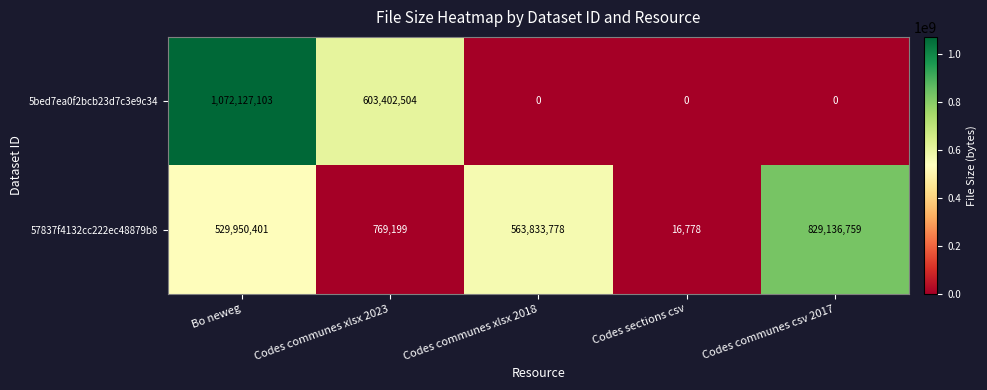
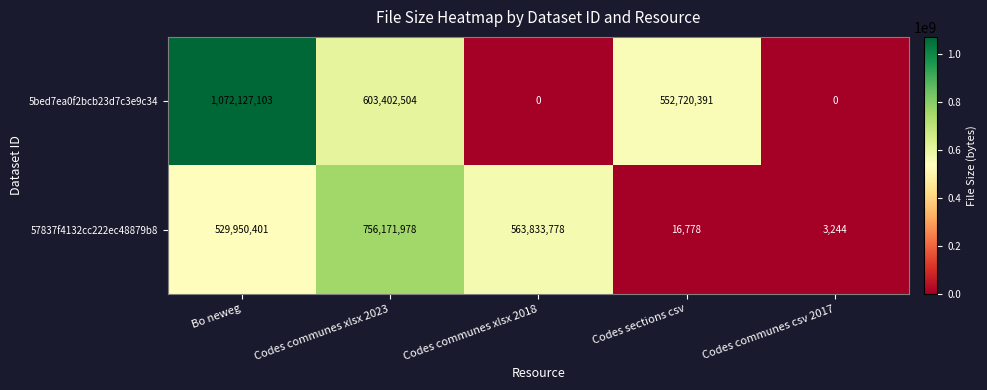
  {
    "5bed7ea0f2bcb23d7c3e9c34": {
      "Bo neweg": "1,072,127,103",
      "Codes communes xlsx 2023": "603,402,504",
      "Codes communes xlsx 2018": "0",
-     "Codes sections csv": "0",
+     "Codes sections csv": "552,720,391",
      "Codes communes csv 2017": "0"
    },
    "57837f4132cc222ec48879b8": {
      "Bo neweg": "529,950,401",
-     "Codes communes xlsx 2023": "769,199",
+     "Codes communes xlsx 2023": "756,171,978",
      "Codes communes xlsx 2018": "563,833,778",
      "Codes sections csv": "16,778",
-     "Codes communes csv 2017": "829,136,759"
+     "Codes communes csv 2017": "3,244"
    }
  }
